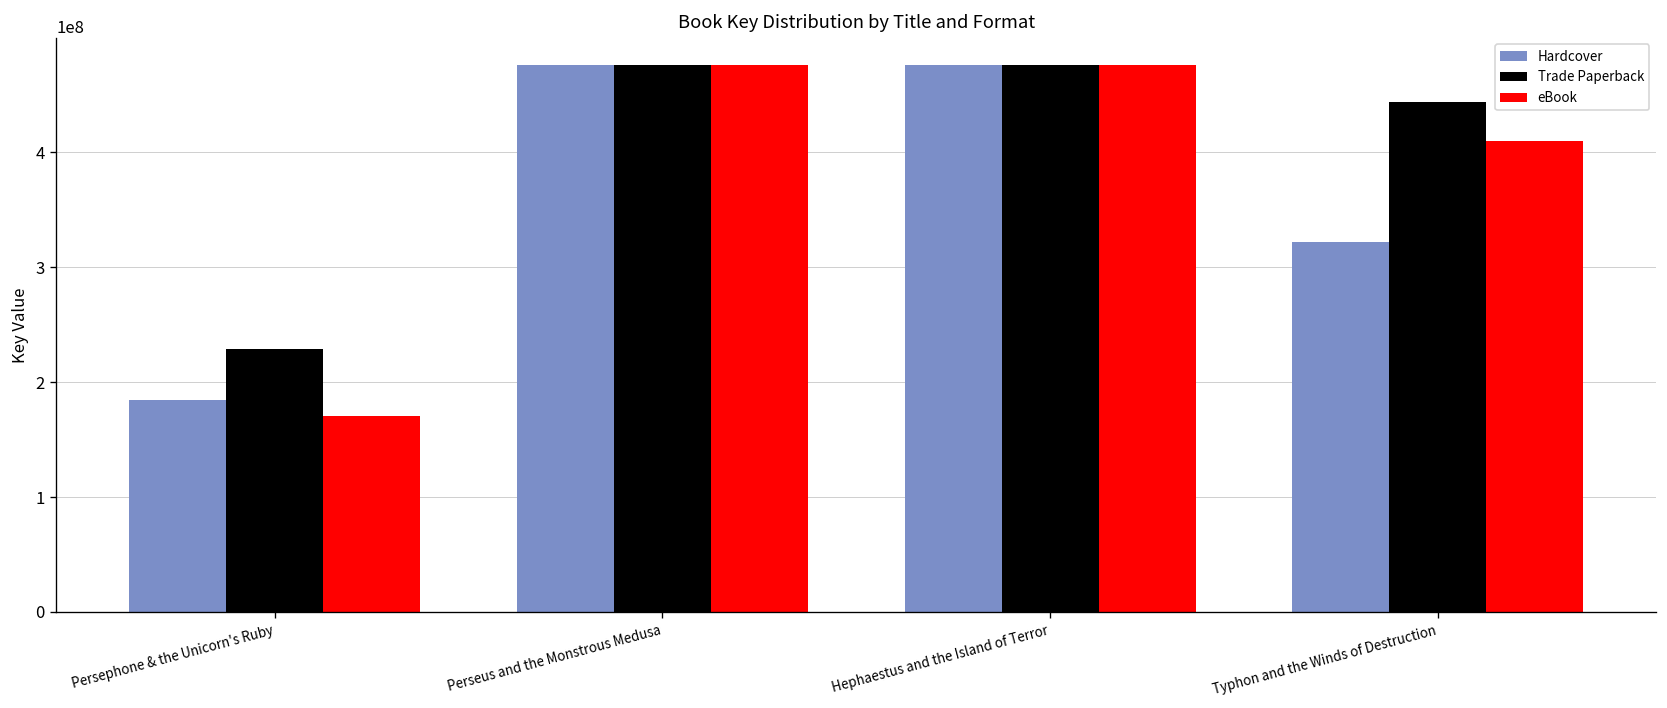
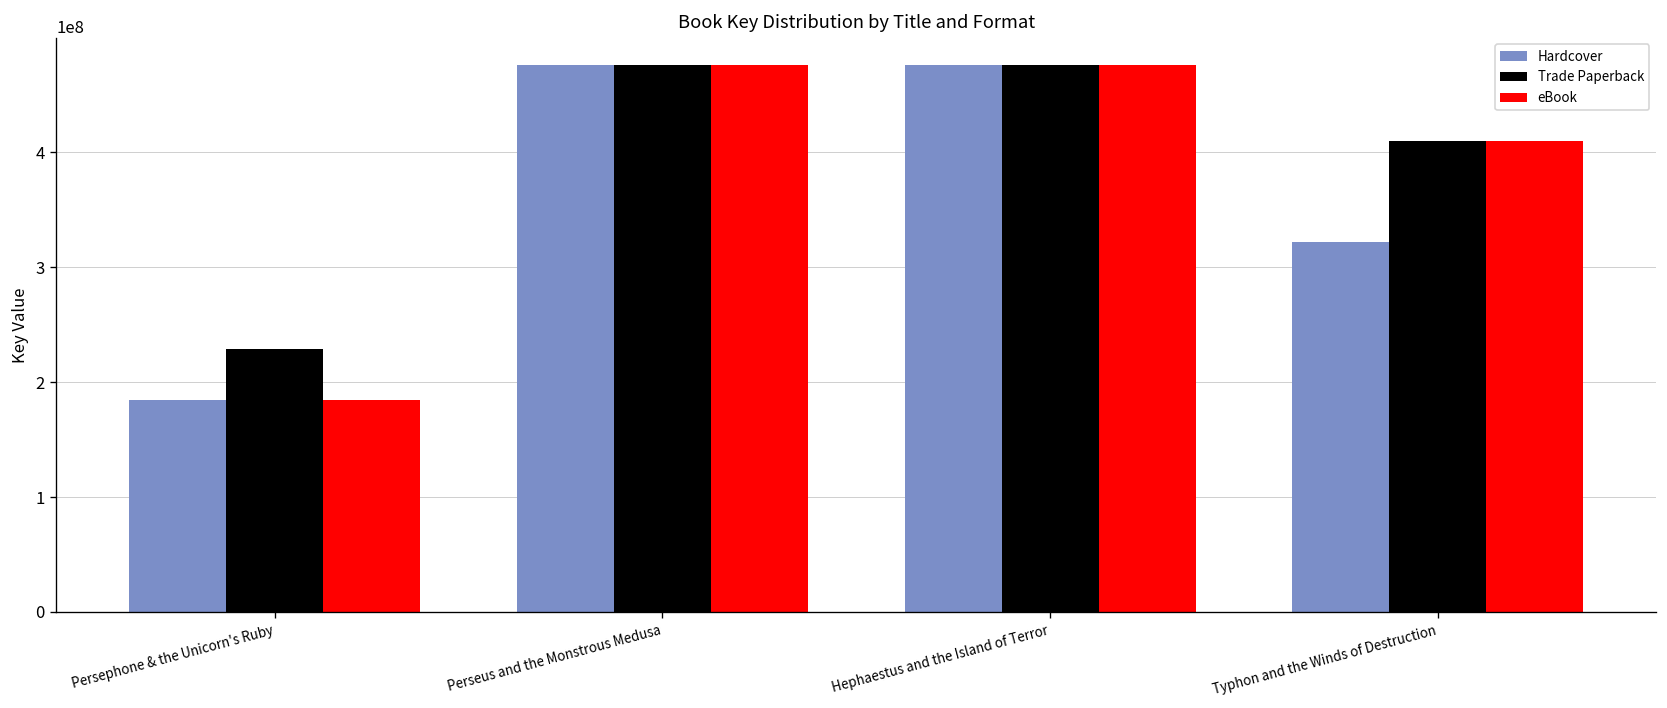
  {
    "Hardcover": {
      "Persephone & the Unicorn's Ruby": 180000000,
      "Perseus and the Monstrous Medusa": 480000000,
      "Hephaestus and the Island of Terror": 480000000,
      "Typhon and the Winds of Destruction": 320000000
    },
    "Trade Paperback": {
      "Persephone & the Unicorn's Ruby": 230000000,
      "Perseus and the Monstrous Medusa": 480000000,
      "Hephaestus and the Island of Terror": 480000000,
-     "Typhon and the Winds of Destruction": 440000000
+     "Typhon and the Winds of Destruction": 410000000
    },
    "eBook": {
-     "Persephone & the Unicorn's Ruby": 170000000,
+     "Persephone & the Unicorn's Ruby": 180000000,
      "Perseus and the Monstrous Medusa": 480000000,
      "Hephaestus and the Island of Terror": 480000000,
      "Typhon and the Winds of Destruction": 410000000
    }
  }
